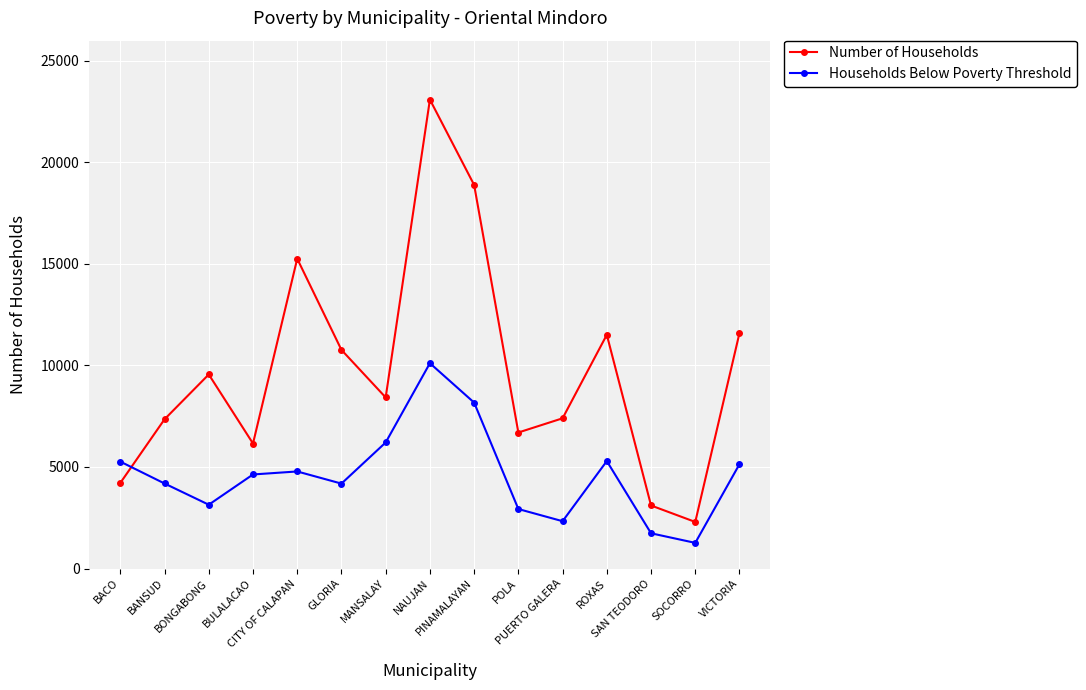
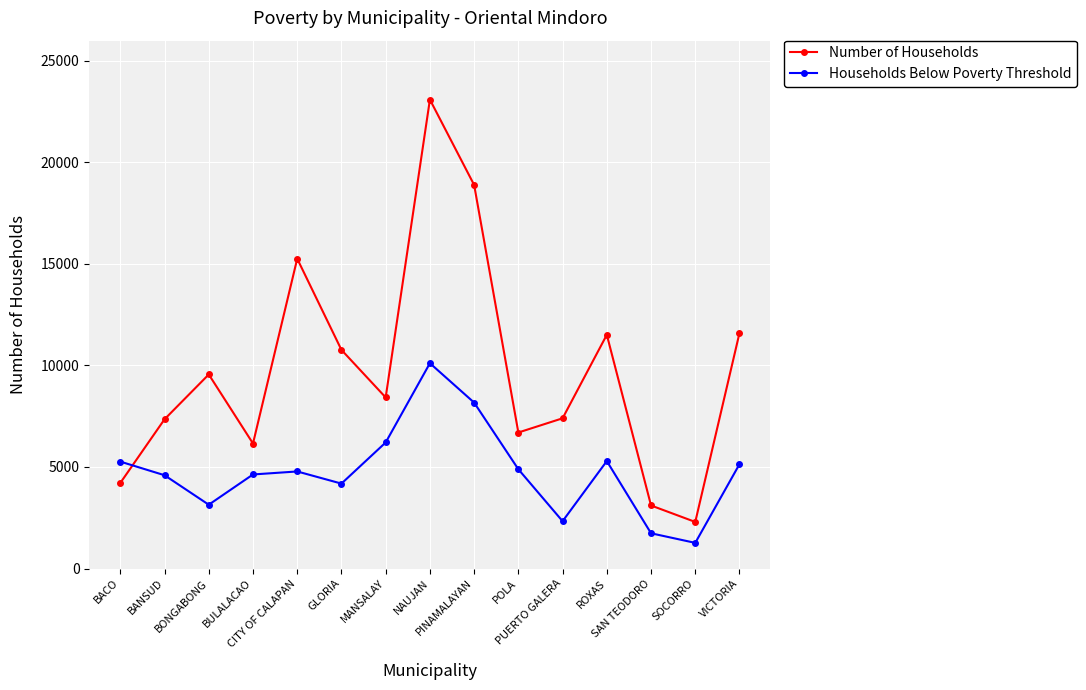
  {
    "Number of Households": {
      "BACO": 4200,
      "BANSUD": 7400,
      "BONGABONG": 9600,
      "BULALACAO": 6200,
      "CITY OF CALAPAN": 15300,
      "GLORIA": 10800,
      "MANSALAY": 8400,
      "NAUJAN": 23100,
      "PINAMALAYAN": 18900,
      "POLA": 6700,
      "PUERTO GALERA": 7400,
      "ROXAS": 11500,
      "SAN TEODORO": 3100,
      "SOCORRO": 2300,
      "VICTORIA": 11600
    },
    "Households Below Poverty Threshold": {
      "BACO": 5300,
-     "BANSUD": 4200,
+     "BANSUD": 4600,
      "BONGABONG": 3100,
      "BULALACAO": 4600,
      "CITY OF CALAPAN": 4800,
      "GLORIA": 4200,
      "MANSALAY": 6200,
      "NAUJAN": 10100,
      "PINAMALAYAN": 8200,
-     "POLA": 2900,
+     "POLA": 4900,
      "PUERTO GALERA": 2300,
      "ROXAS": 5300,
      "SAN TEODORO": 1700,
      "SOCORRO": 1300,
      "VICTORIA": 5100
    }
  }
